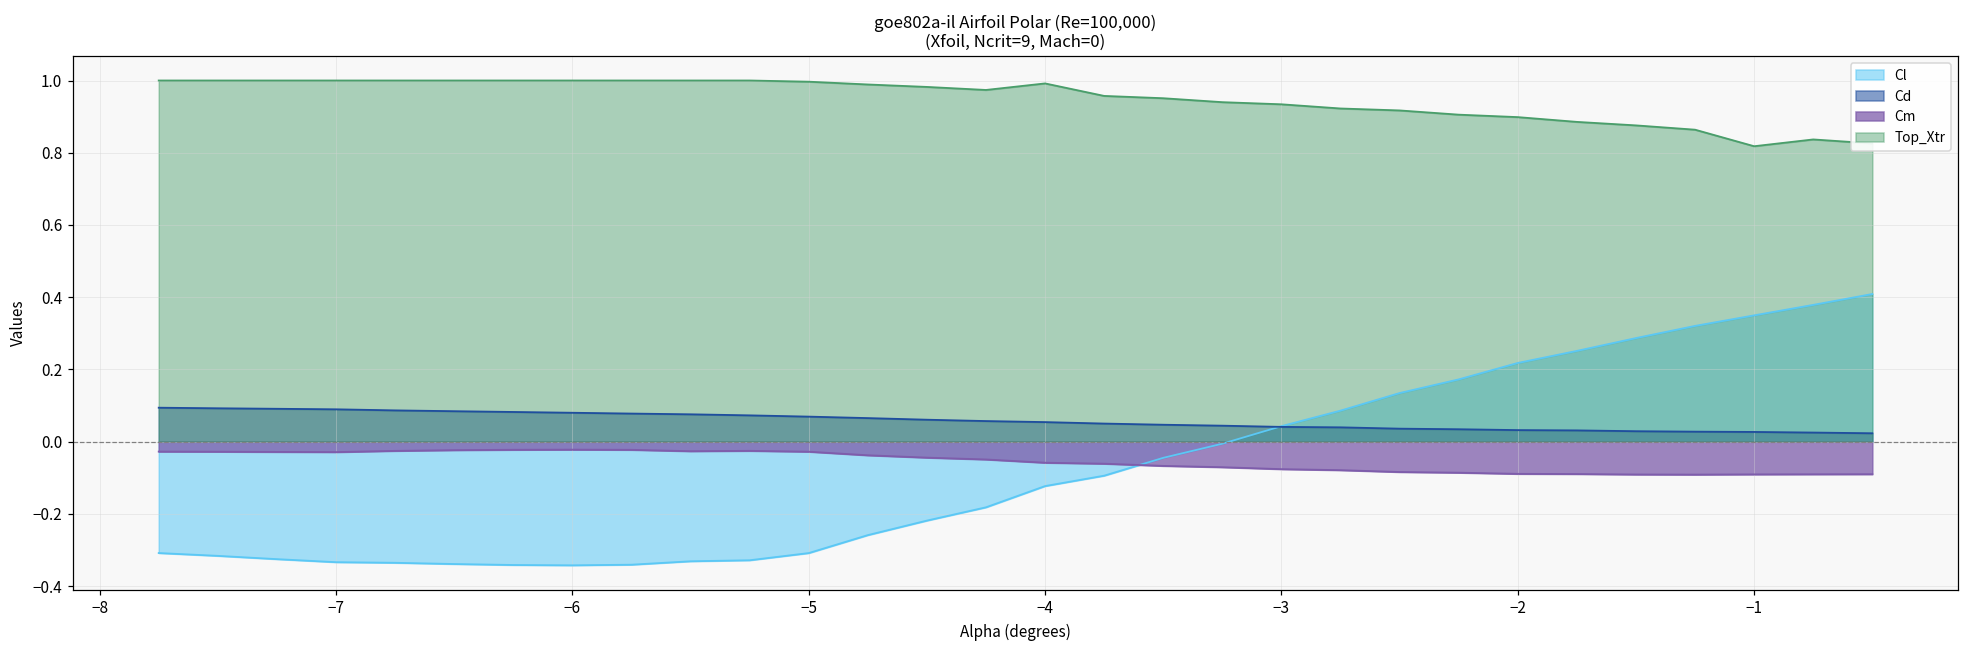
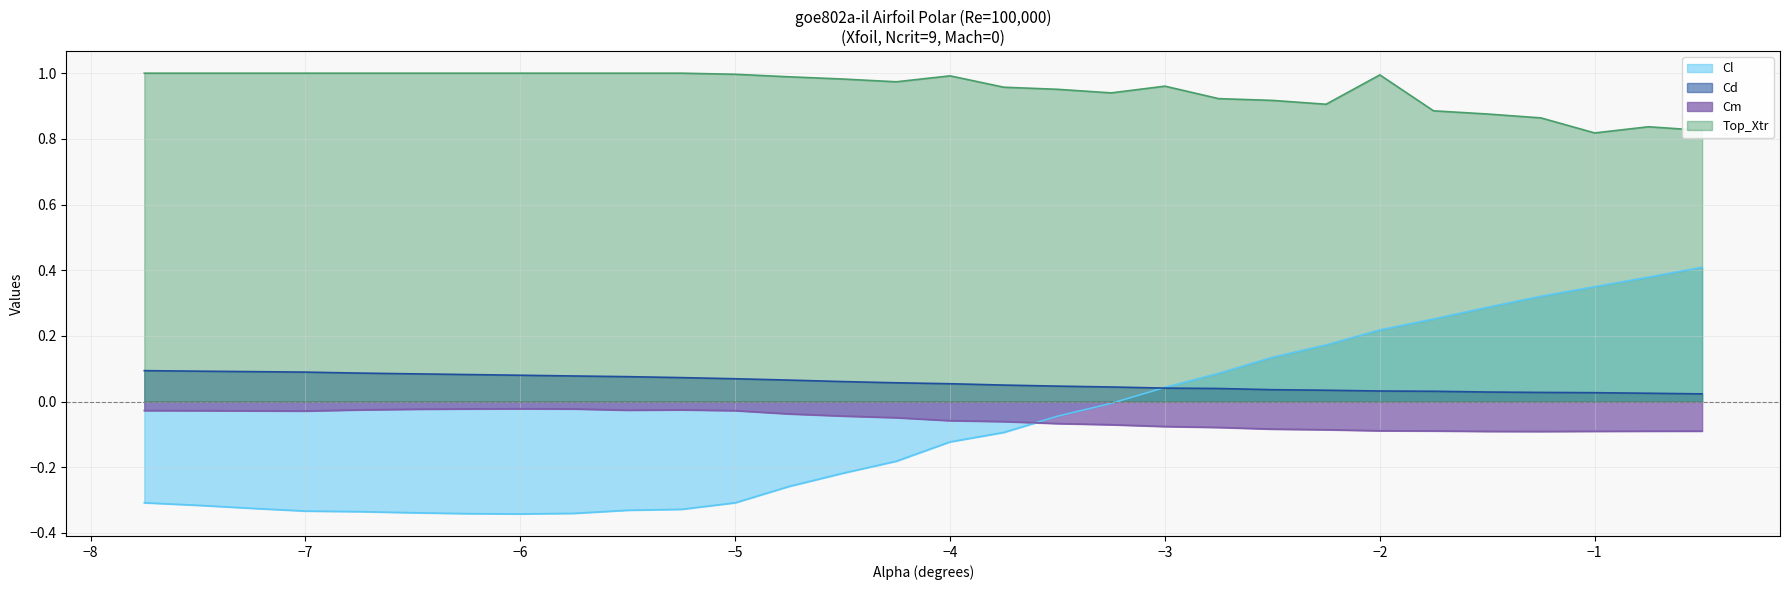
  {
    "Top_Xtr": {
      "−7": 1.00,
      "−6": 1.00,
      "−5": 1.00,
      "−4": 0.99,
-     "−3": 0.93,
-     "−2": 0.90,
+     "−3": 0.96,
+     "−2": 0.99,
      "−1": 0.82
    }
  }
